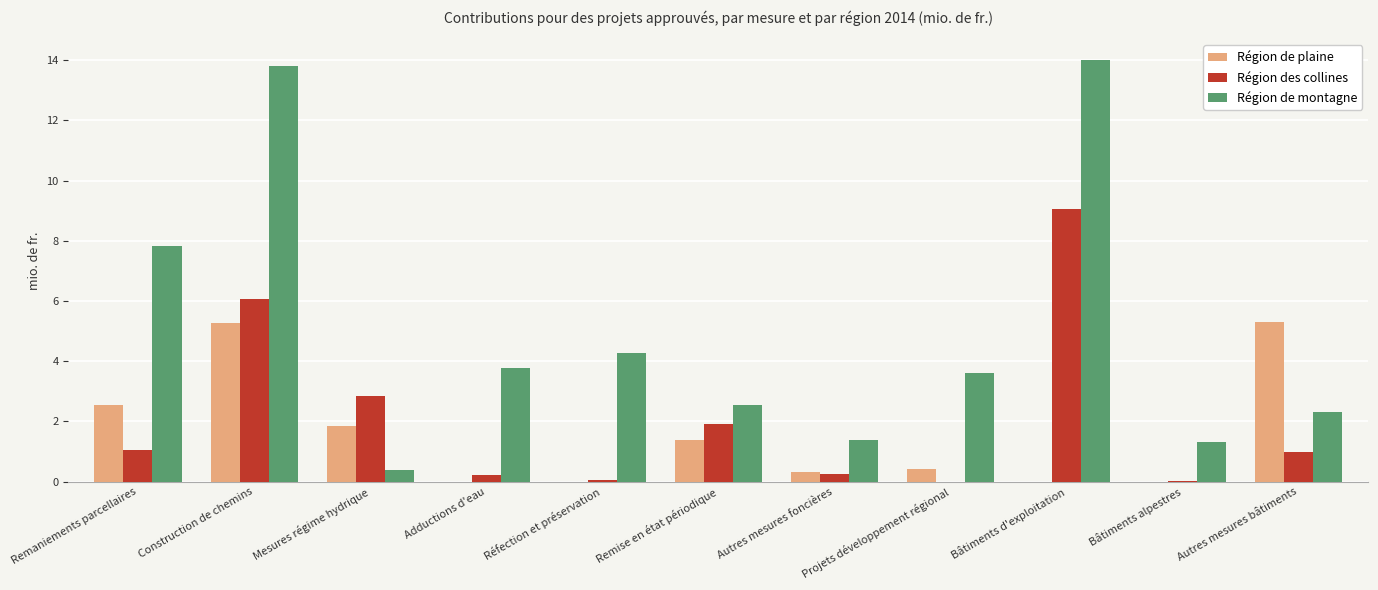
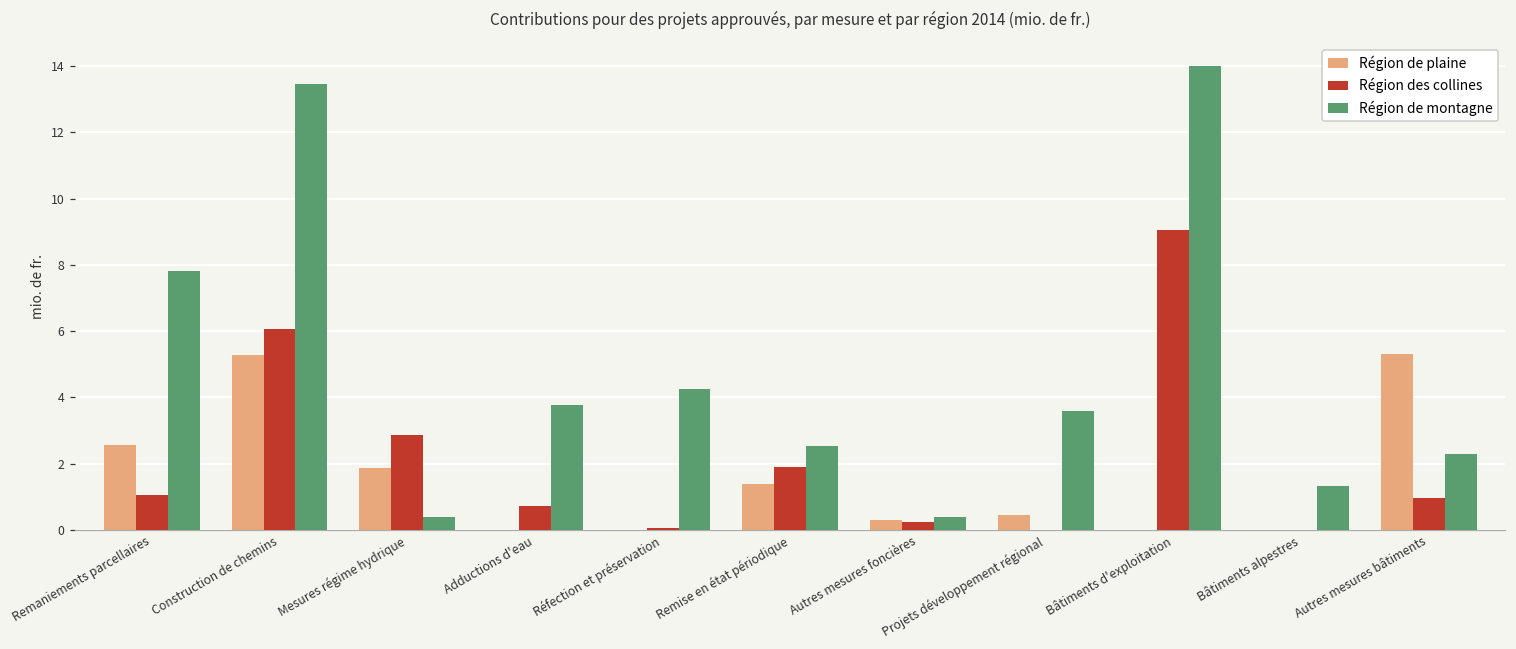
  {
    "Région de plaine": {
      "Remaniements parcellaires": 2.5,
      "Construction de chemins": 5.3,
      "Mesures régime hydrique": 1.9,
      "Adductions d'eau": 0.0,
      "Réfection et préservation": 0.0,
      "Remise en état périodique": 1.4,
      "Autres mesures foncières": 0.3,
      "Projets développement régional": 0.4,
      "Bâtiments d'exploitation": 0.0,
      "Bâtiments alpestres": 0.0,
      "Autres mesures bâtiments": 5.3
    },
    "Région des collines": {
      "Remaniements parcellaires": 1.0,
      "Construction de chemins": 6.1,
      "Mesures régime hydrique": 2.9,
-     "Adductions d'eau": 0.2,
+     "Adductions d'eau": 0.7,
      "Remise en état périodique": 1.9,
      "Autres mesures foncières": 0.2,
      "Projets développement régional": 0.0,
      "Bâtiments d'exploitation": 9.1,
      "Autres mesures bâtiments": 1.0
    },
    "Région de montagne": {
      "Remaniements parcellaires": 7.8,
-     "Construction de chemins": 13.8,
+     "Construction de chemins": 13.5,
      "Mesures régime hydrique": 0.4,
      "Adductions d'eau": 3.8,
      "Réfection et préservation": 4.3,
      "Remise en état périodique": 2.5,
-     "Autres mesures foncières": 1.4,
+     "Autres mesures foncières": 0.4,
      "Projets développement régional": 3.6,
      "Bâtiments d'exploitation": 14.0,
      "Bâtiments alpestres": 1.3,
      "Autres mesures bâtiments": 2.3
    }
  }
